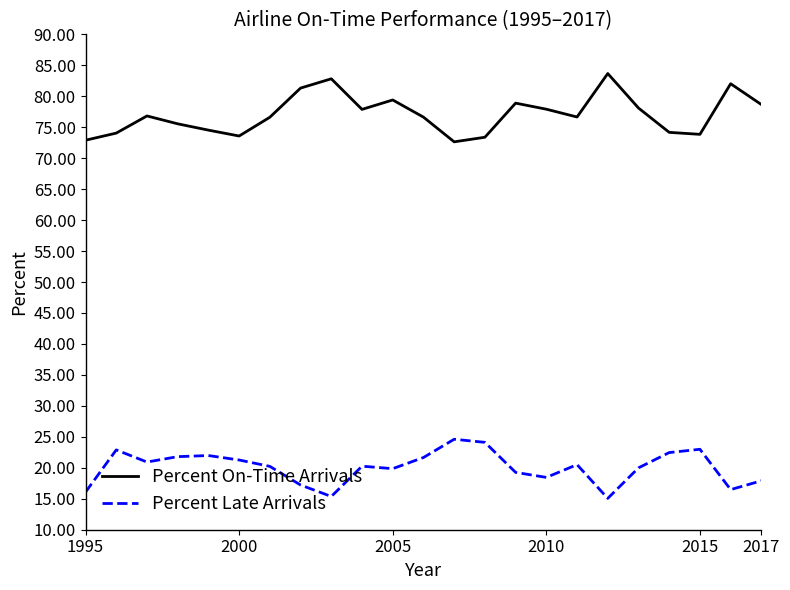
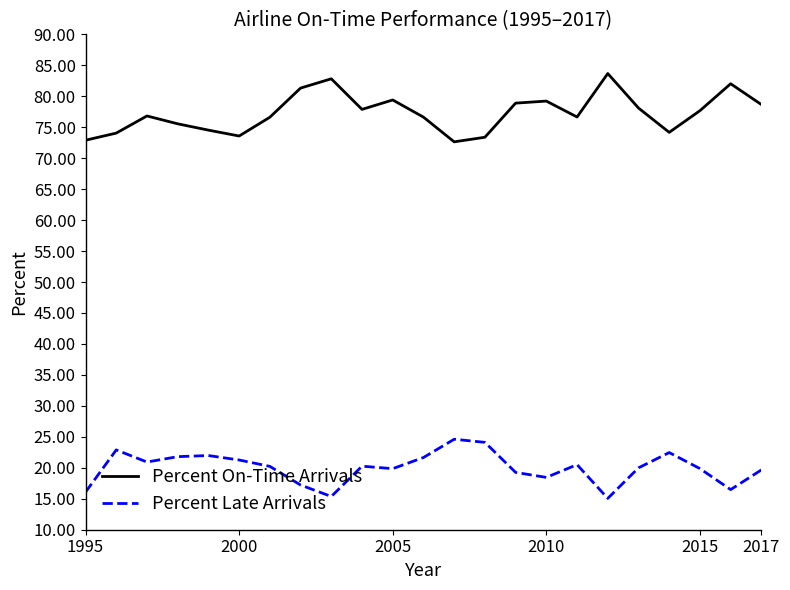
  {
    "Percent On-Time Arrivals": {
      "1995": 73,
      "2000": 74,
      "2005": 79,
-     "2010": 78,
-     "2015": 74,
+     "2010": 79,
+     "2015": 78,
      "2017": 79
    },
    "Percent Late Arrivals": {
      "1995": 16,
      "2000": 21,
      "2005": 20,
      "2010": 18,
-     "2015": 23,
-     "2017": 18
+     "2015": 20,
+     "2017": 20
    }
  }
